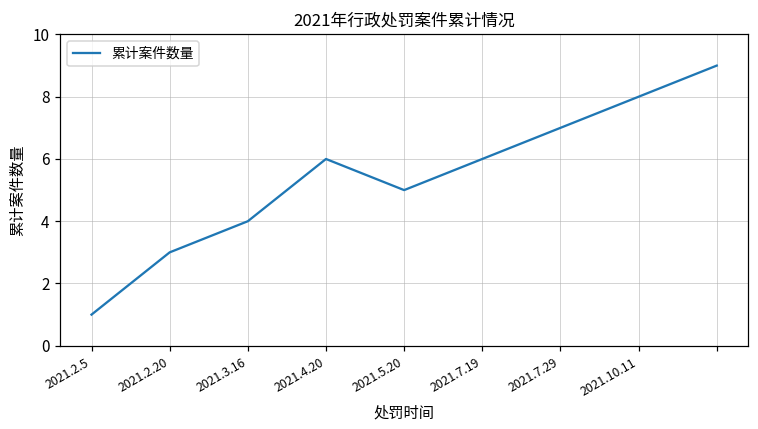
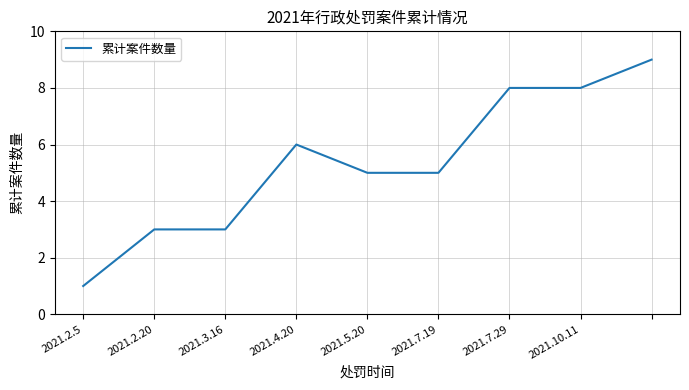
  {
    "2021.2.5": 1,
    "2021.2.20": 3,
-   "2021.3.16": 4,
+   "2021.3.16": 3,
    "2021.4.20": 6,
    "2021.5.20": 5,
-   "2021.7.19": 6,
-   "2021.7.29": 7,
+   "2021.7.19": 5,
+   "2021.7.29": 8,
    "2021.10.11": 8
  }
